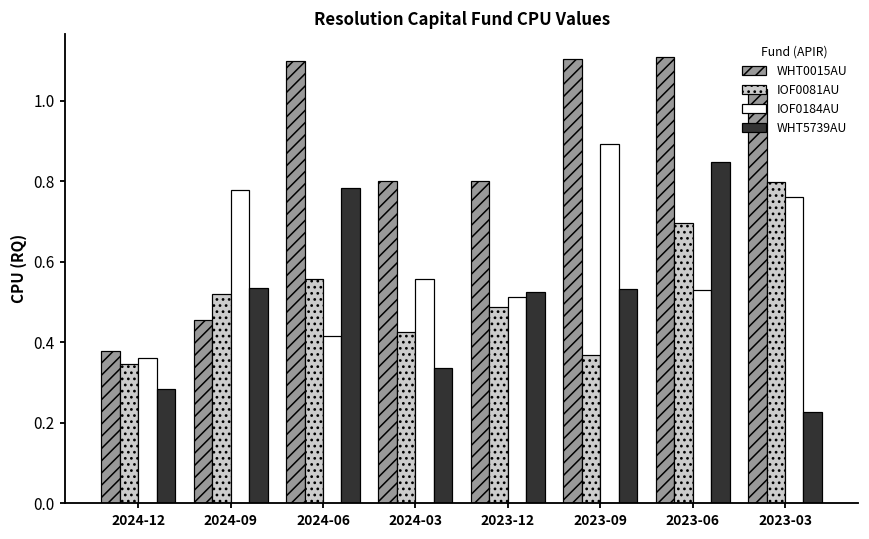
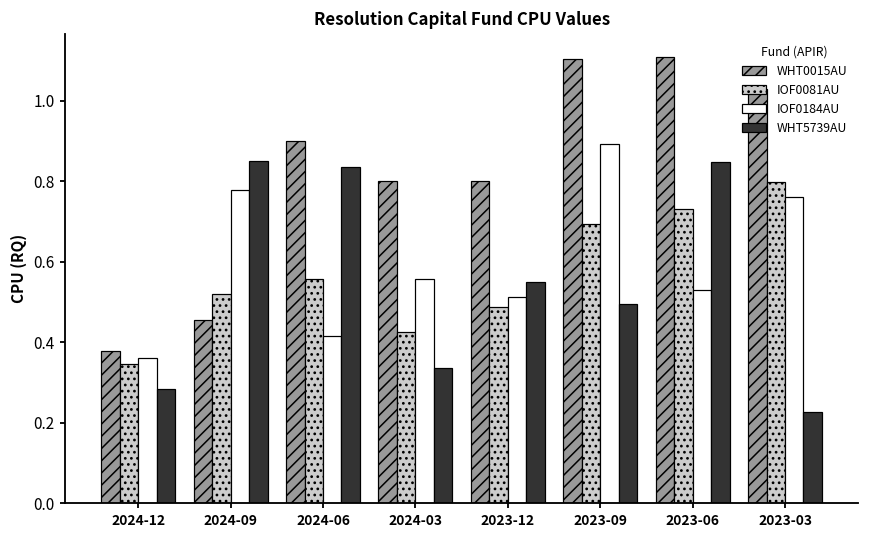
  {
    "WHT0015AU": {
      "2024-12": 0.38,
      "2024-09": 0.46,
-     "2024-06": 1.1,
+     "2024-06": 0.9,
      "2024-03": 0.8,
      "2023-12": 0.8,
      "2023-09": 1.1,
      "2023-06": 1.11,
      "2023-03": 1.03
    },
    "IOF0081AU": {
      "2024-12": 0.35,
      "2024-09": 0.52,
      "2024-06": 0.56,
      "2024-03": 0.43,
      "2023-12": 0.49,
-     "2023-09": 0.37,
-     "2023-06": 0.70,
+     "2023-09": 0.69,
+     "2023-06": 0.73,
      "2023-03": 0.80
    },
    "IOF0184AU": {
      "2024-12": 0.36,
      "2024-09": 0.78,
      "2024-06": 0.41,
      "2024-03": 0.56,
      "2023-12": 0.51,
      "2023-09": 0.89,
      "2023-06": 0.53,
      "2023-03": 0.76
    },
    "WHT5739AU": {
      "2024-12": 0.28,
-     "2024-09": 0.53,
-     "2024-06": 0.78,
+     "2024-09": 0.85,
+     "2024-06": 0.84,
      "2024-03": 0.34,
-     "2023-12": 0.53,
-     "2023-09": 0.53,
+     "2023-12": 0.55,
+     "2023-09": 0.49,
      "2023-06": 0.85,
      "2023-03": 0.23
    }
  }
